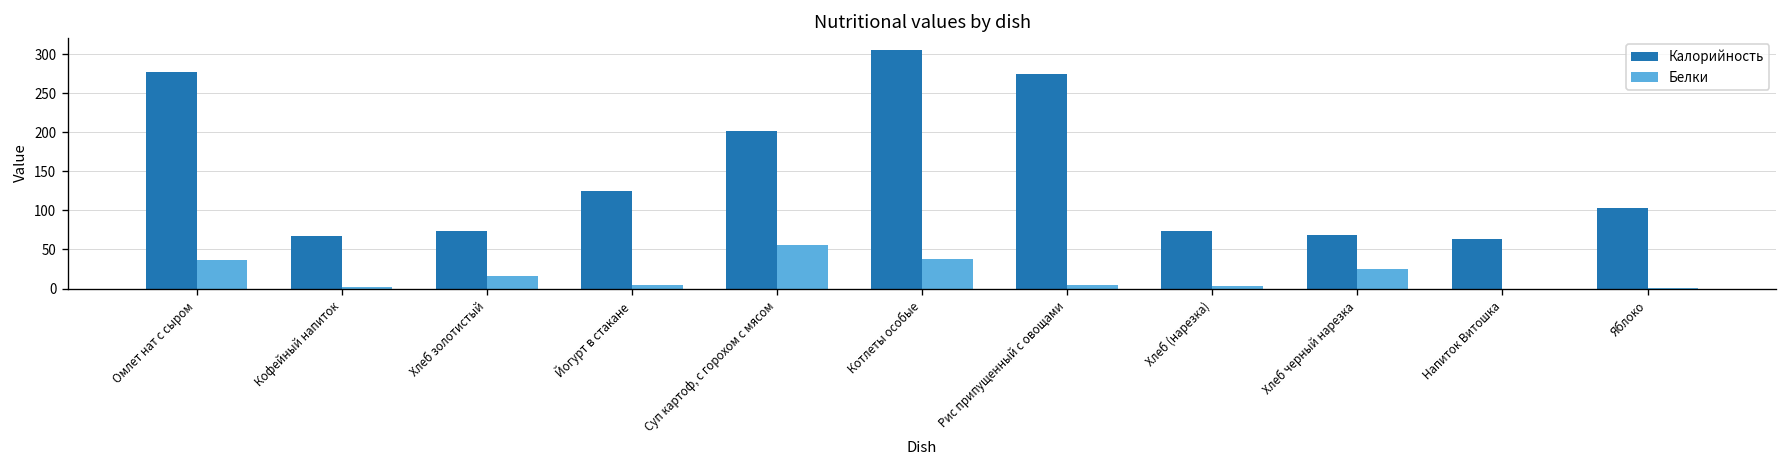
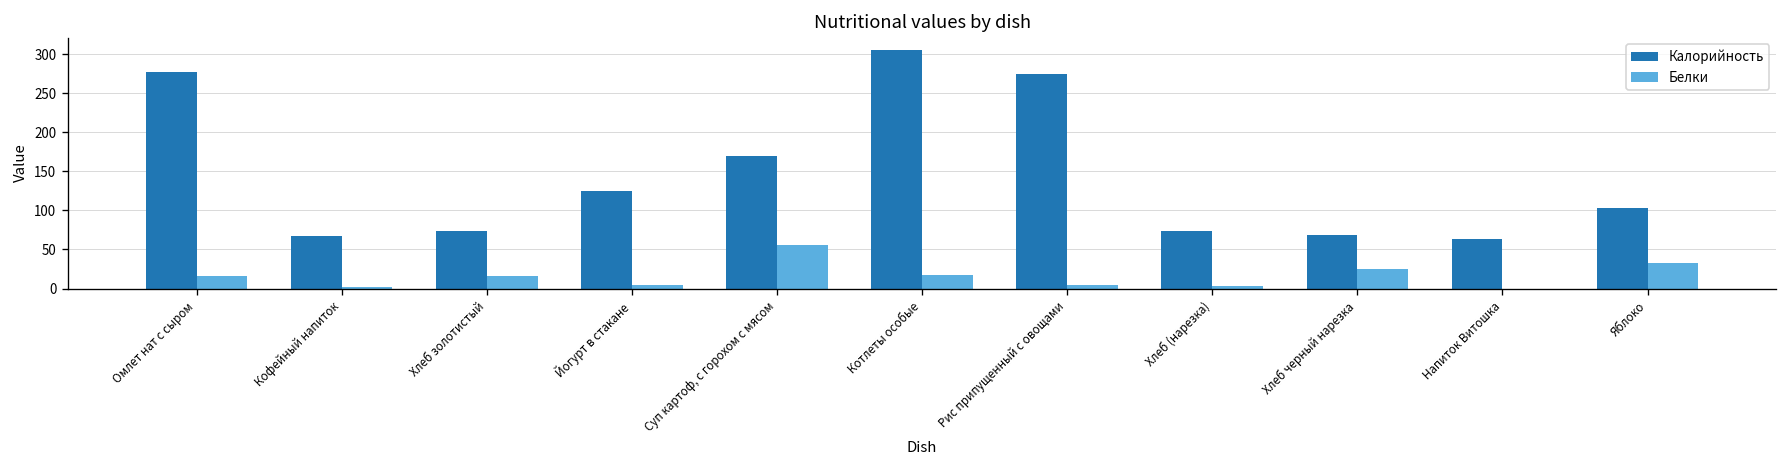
  {
    "Калорийность": {
      "Омлет нат с сыром": 280,
      "Кофейный напиток": 70,
      "Хлеб золотистый": 70,
      "Йогурт в стакане": 130,
-     "Суп картоф, с горохом с мясом": 200,
+     "Суп картоф, с горохом с мясом": 170,
      "Котлеты особые": 310,
      "Рис припущенный с овощами": 280,
      "Хлеб (нарезка)": 70,
      "Хлеб черный нарезка": 70,
      "Напиток Витошка": 60,
      "Яблоко": 100
    },
    "Белки": {
-     "Омлет нат с сыром": 40,
+     "Омлет нат с сыром": 20,
      "Хлеб золотистый": 20,
      "Йогурт в стакане": 0,
      "Суп картоф, с горохом с мясом": 60,
-     "Котлеты особые": 40,
+     "Котлеты особые": 20,
      "Рис припущенный с овощами": 0,
      "Хлеб черный нарезка": 30,
      "Напиток Витошка": 0,
-     "Яблоко": 0
+     "Яблоко": 30
    }
  }
